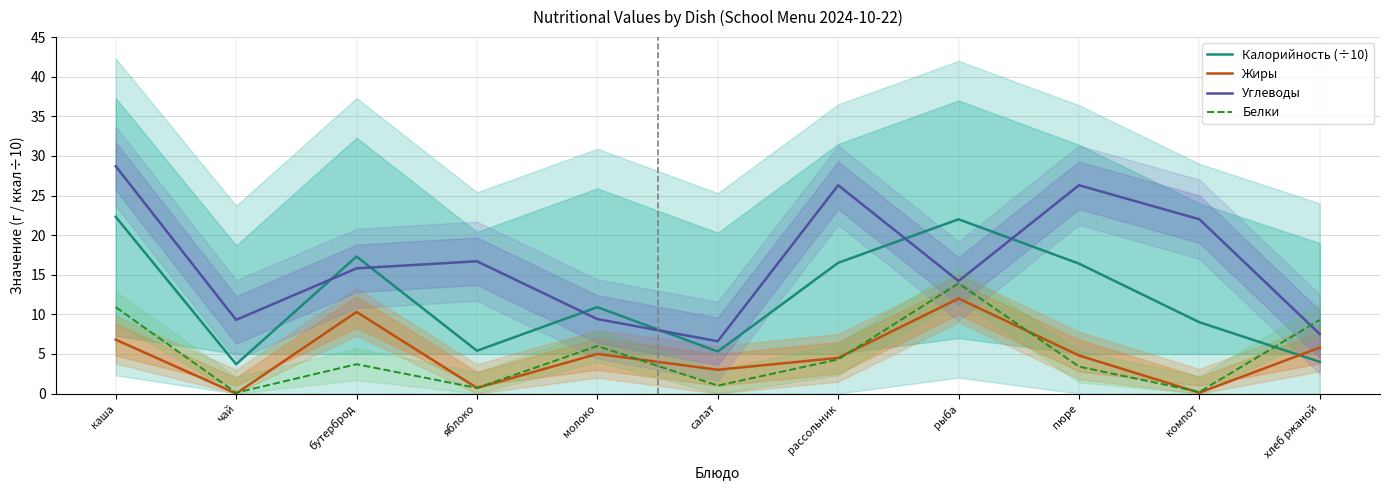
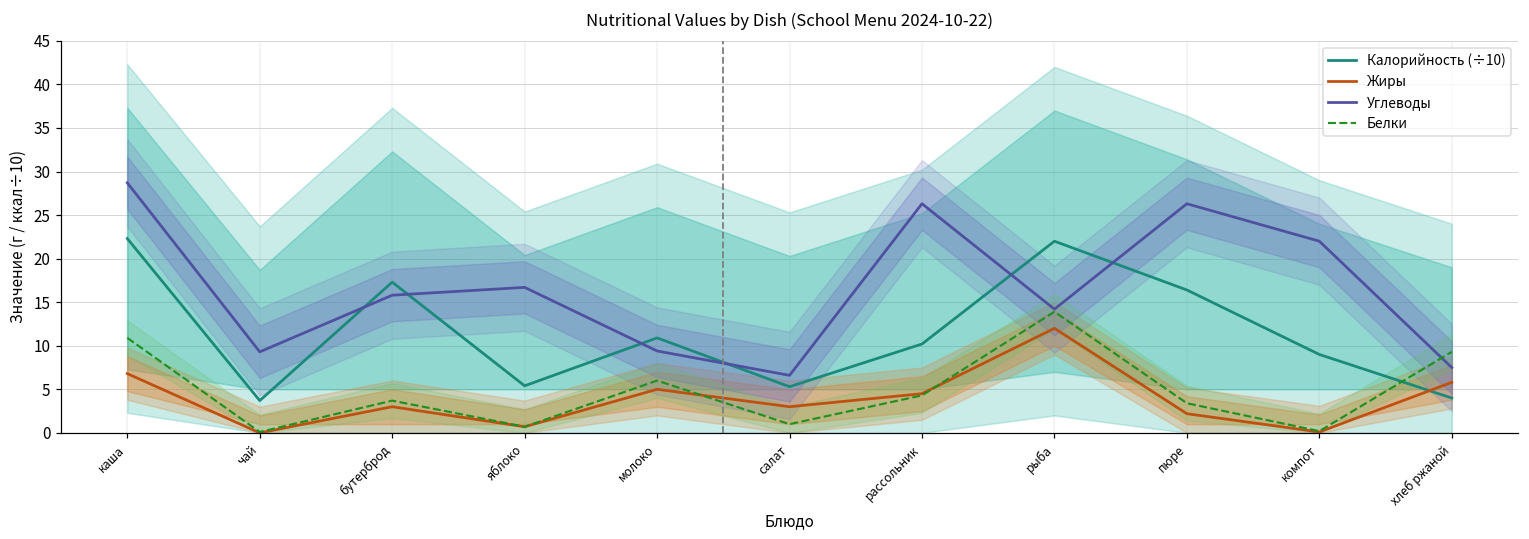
  {
    "Калорийность (÷10)": {
      "каша": 22,
      "чай": 4,
      "бутерброд": 17,
      "яблоко": 5,
      "молоко": 11,
-     "рассольник": 17,
+     "рассольник": 10,
      "рыба": 22,
      "пюре": 16,
      "компот": 9,
      "хлеб ржаной": 4
    },
    "Жиры": {
      "каша": 7,
-     "бутерброд": 10,
+     "бутерброд": 3,
      "молоко": 5,
      "рыба": 12,
-     "пюре": 5,
+     "пюре": 2,
      "хлеб ржаной": 6
    },
    "Белки": {
      "каша": 11,
      "бутерброд": 4,
      "молоко": 6,
      "салат": 1,
      "пюре": 3,
      "хлеб ржаной": 9
    }
  }
